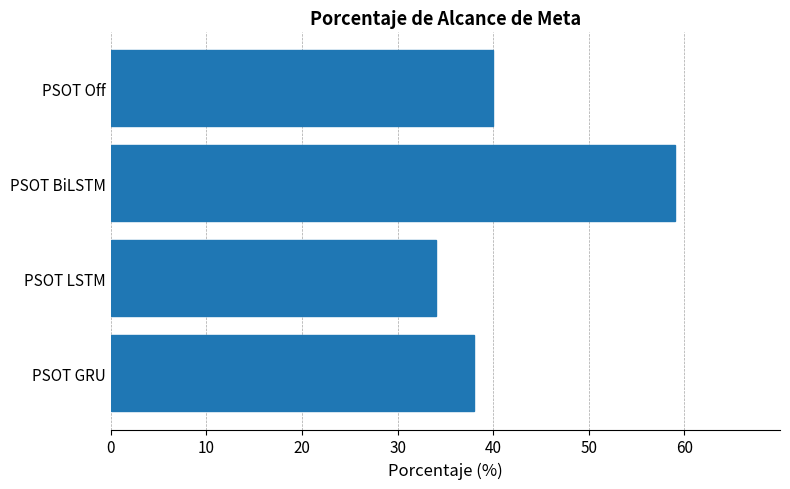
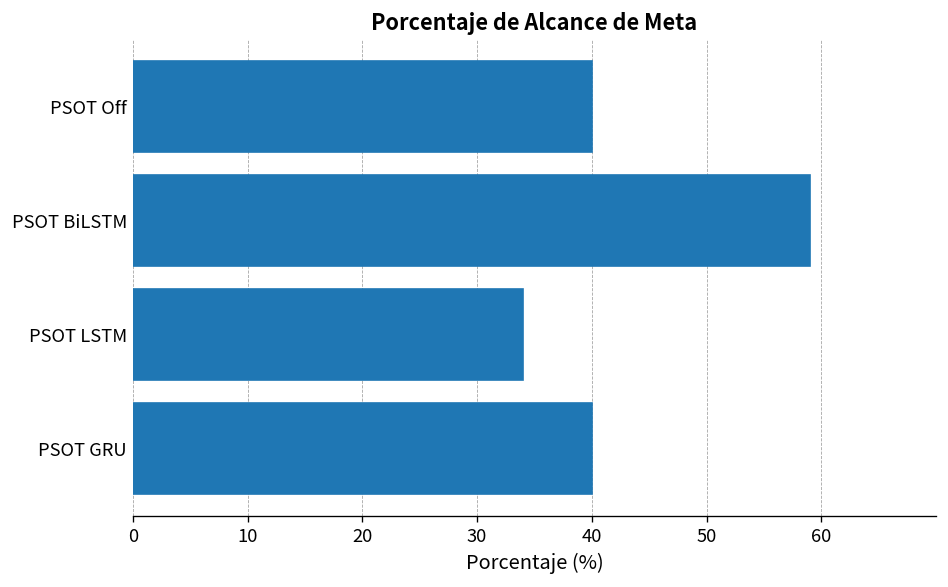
  {
    "PSOT Off": 40,
    "PSOT BiLSTM": 59,
    "PSOT LSTM": 34,
-   "PSOT GRU": 38
+   "PSOT GRU": 40
  }
